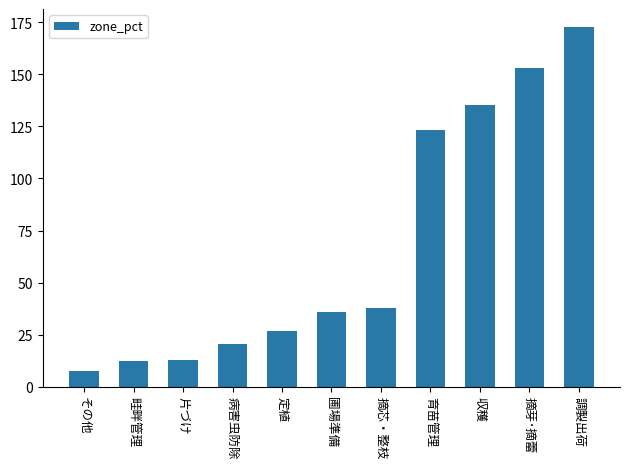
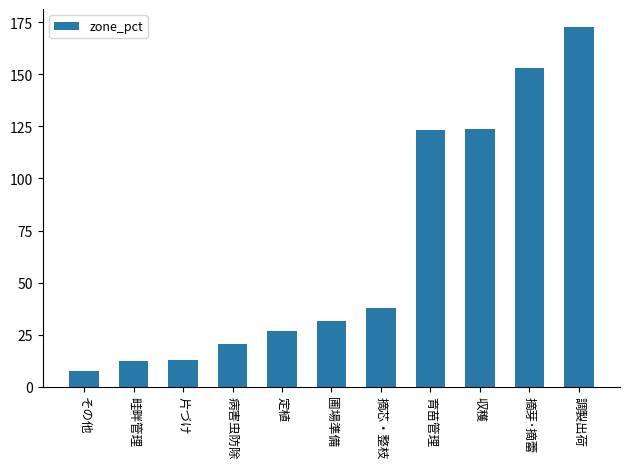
  {
    "その他": 8,
    "畦畔管理": 13,
    "片づけ": 13,
    "病害虫防除": 21,
    "定植": 27,
-   "圃場準備": 36,
+   "圃場準備": 32,
    "摘芯・整枝": 38,
    "育苗管理": 123,
-   "収穫": 135,
+   "収穫": 124,
    "摘芽･摘蕾": 153,
    "調製出荷": 173
  }
